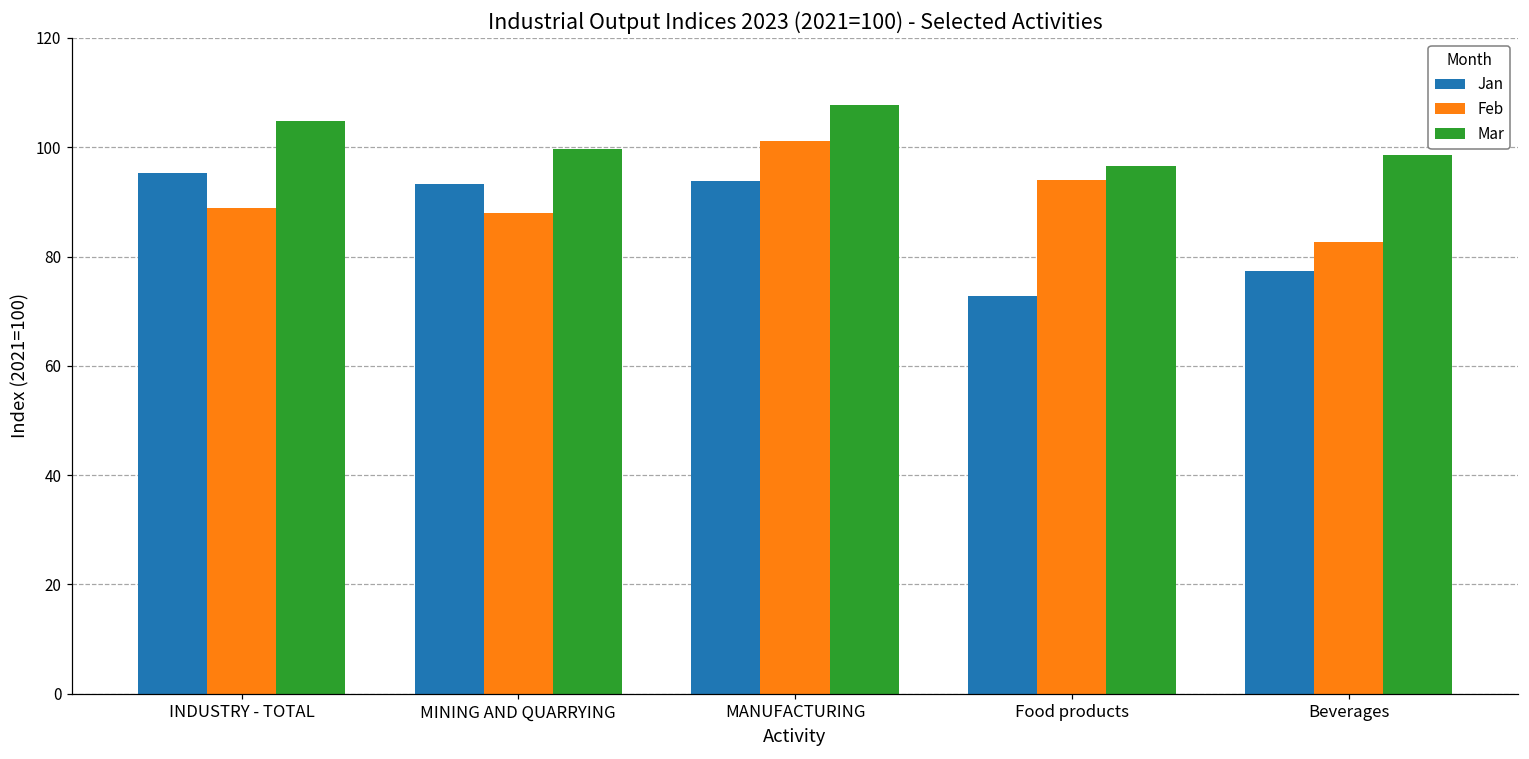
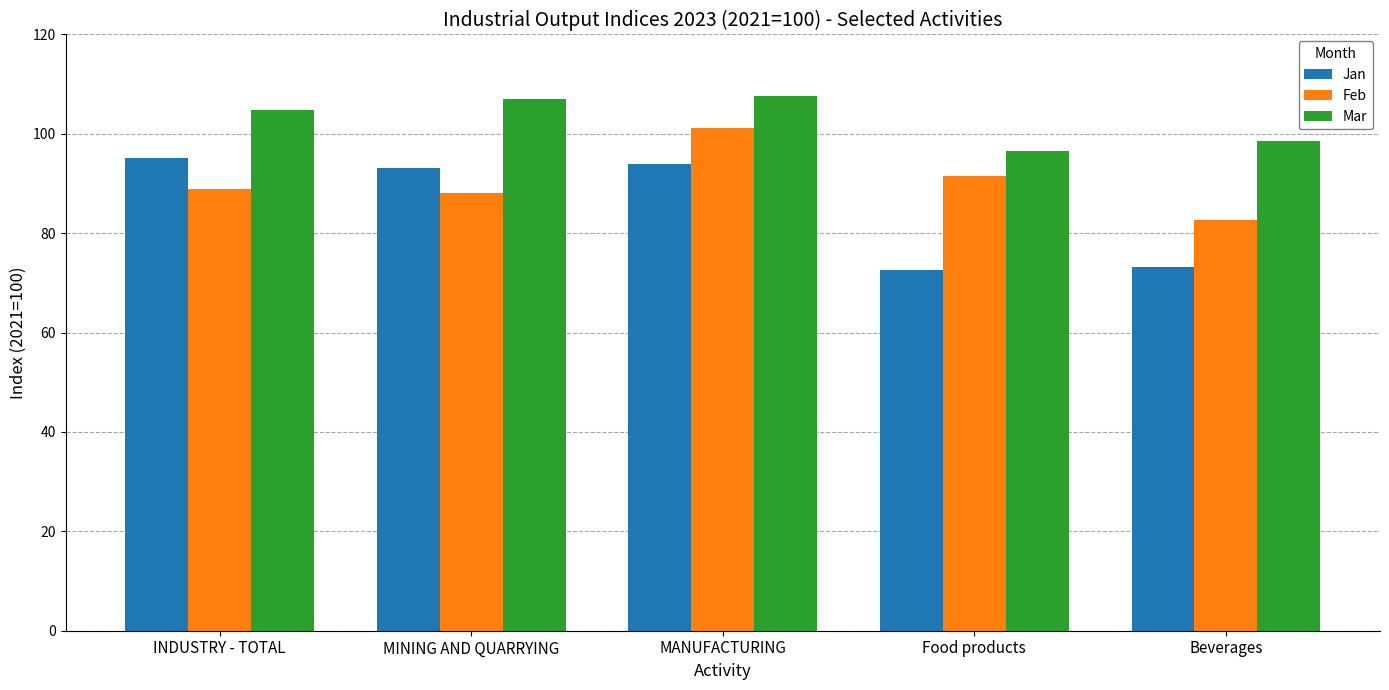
  {
    "Jan": {
      "INDUSTRY - TOTAL": 95,
      "MINING AND QUARRYING": 93,
      "MANUFACTURING": 94,
      "Food products": 73,
-     "Beverages": 77
+     "Beverages": 73
    },
    "Feb": {
      "INDUSTRY - TOTAL": 89,
      "MINING AND QUARRYING": 88,
      "MANUFACTURING": 101,
-     "Food products": 94,
+     "Food products": 92,
      "Beverages": 83
    },
    "Mar": {
      "INDUSTRY - TOTAL": 105,
-     "MINING AND QUARRYING": 100,
+     "MINING AND QUARRYING": 107,
      "MANUFACTURING": 108,
      "Food products": 97,
      "Beverages": 99
    }
  }
